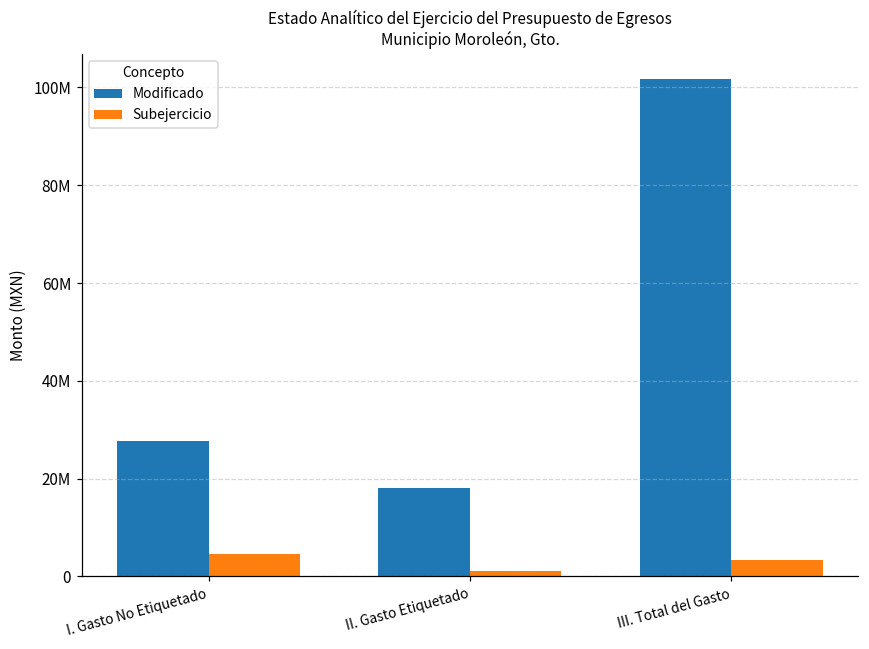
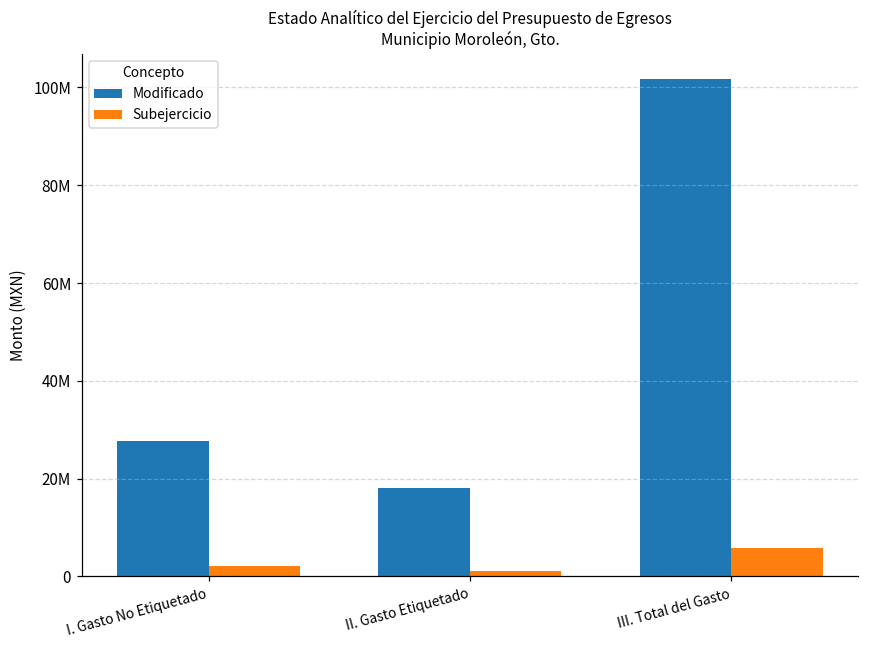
  {
    "Modificado": {
      "I. Gasto No Etiquetado": 28000000,
      "II. Gasto Etiquetado": 18000000,
      "III. Total del Gasto": 102000000
    },
    "Subejercicio": {
-     "I. Gasto No Etiquetado": 5000000,
+     "I. Gasto No Etiquetado": 2000000,
      "II. Gasto Etiquetado": 1000000,
-     "III. Total del Gasto": 3000000
+     "III. Total del Gasto": 6000000
    }
  }
